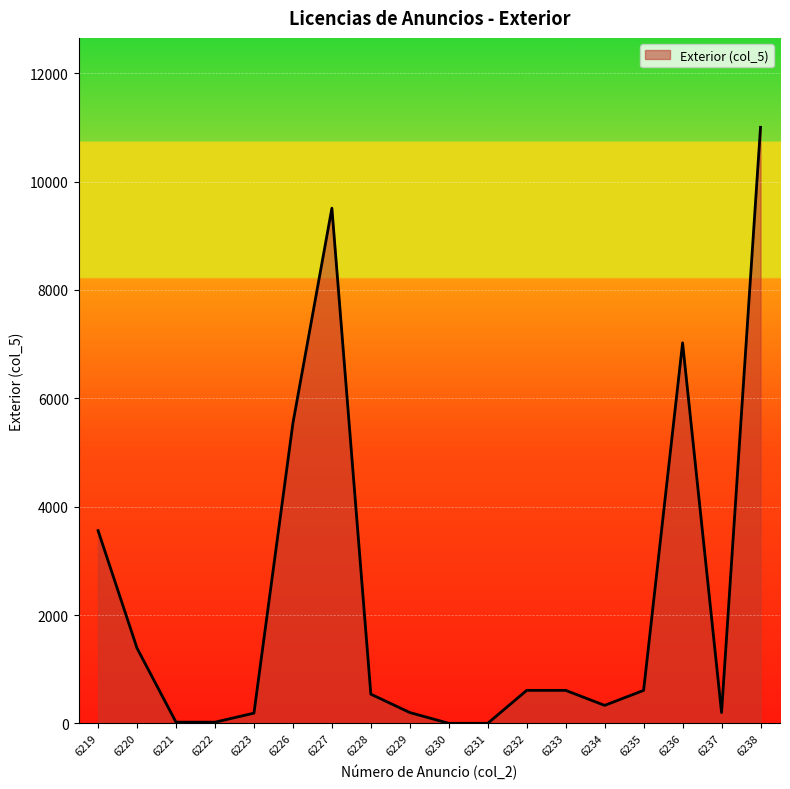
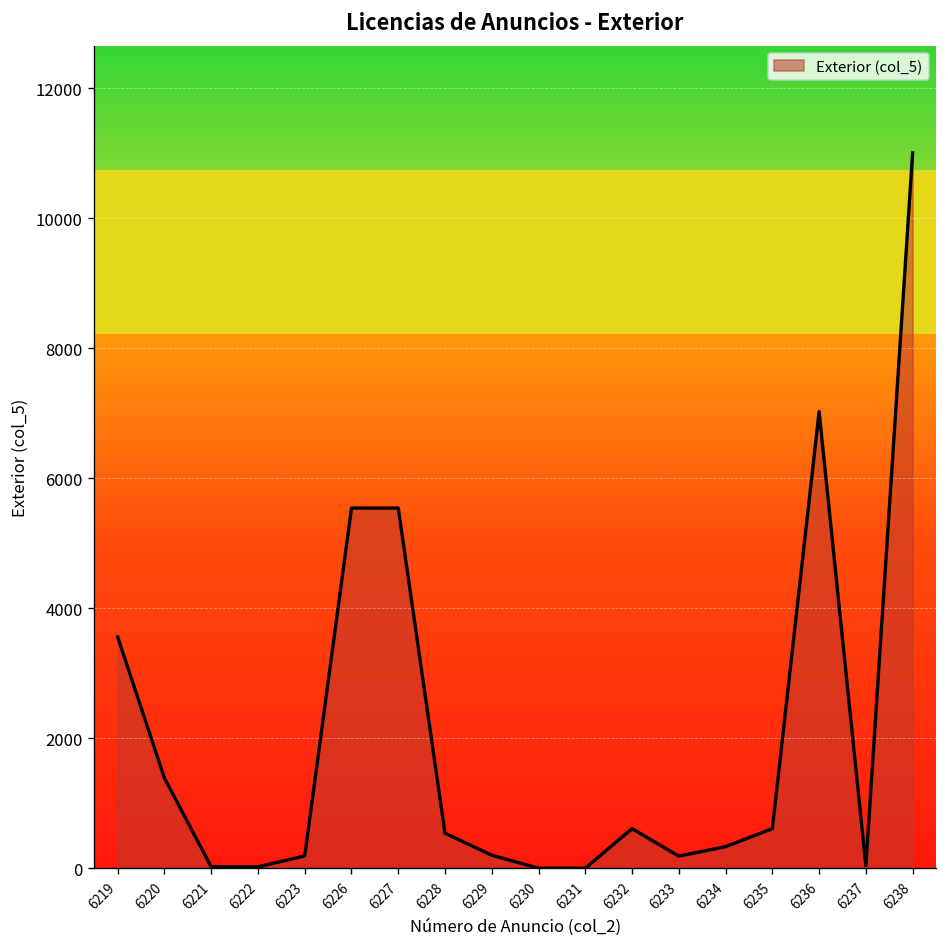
  {
    "6219": 3600,
    "6220": 1400,
    "6221": 0,
    "6222": 0,
    "6223": 200,
    "6226": 5500,
-   "6227": 9500,
+   "6227": 5500,
    "6228": 500,
    "6229": 200,
    "6230": 0,
    "6231": 0,
    "6232": 600,
-   "6233": 600,
+   "6233": 200,
    "6234": 300,
    "6235": 600,
    "6236": 7000,
-   "6237": 200,
+   "6237": 0,
    "6238": 11000
  }
